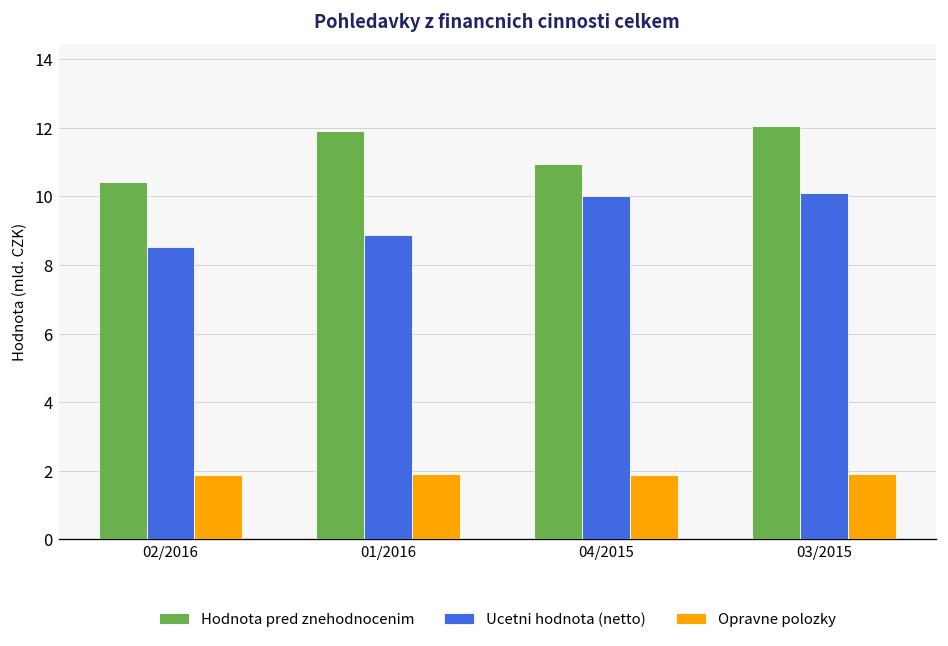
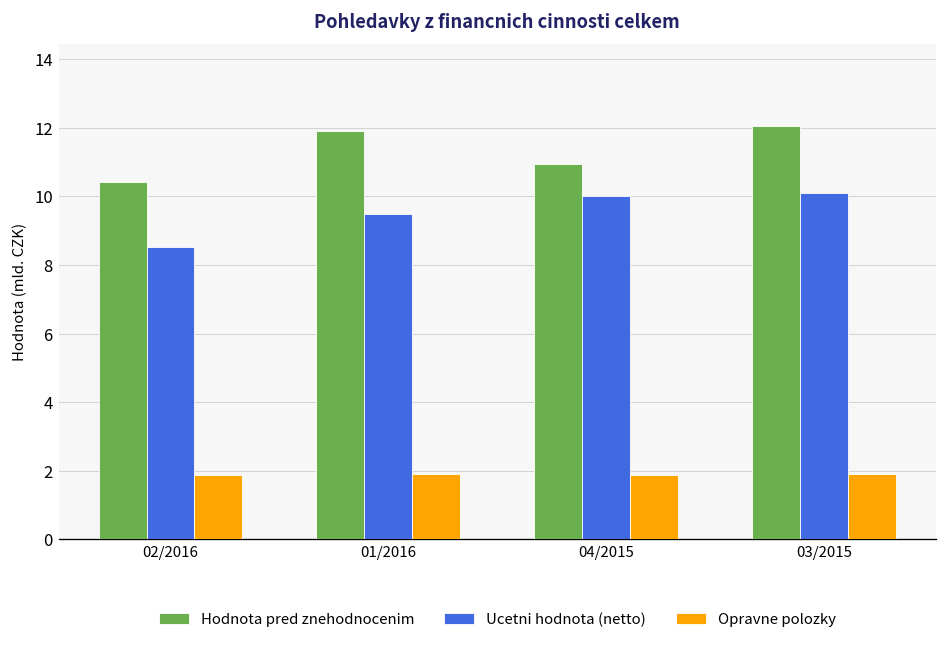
  {
    "Hodnota pred znehodnocenim": {
      "02/2016": 10.4,
      "01/2016": 11.9,
      "04/2015": 10.9,
      "03/2015": 12.0
    },
    "Ucetni hodnota (netto)": {
      "02/2016": 8.5,
-     "01/2016": 8.9,
+     "01/2016": 9.5,
      "04/2015": 10.0,
      "03/2015": 10.1
    },
    "Opravne polozky": {
      "02/2016": 1.9,
      "01/2016": 1.9,
      "04/2015": 1.9,
      "03/2015": 1.9
    }
  }
